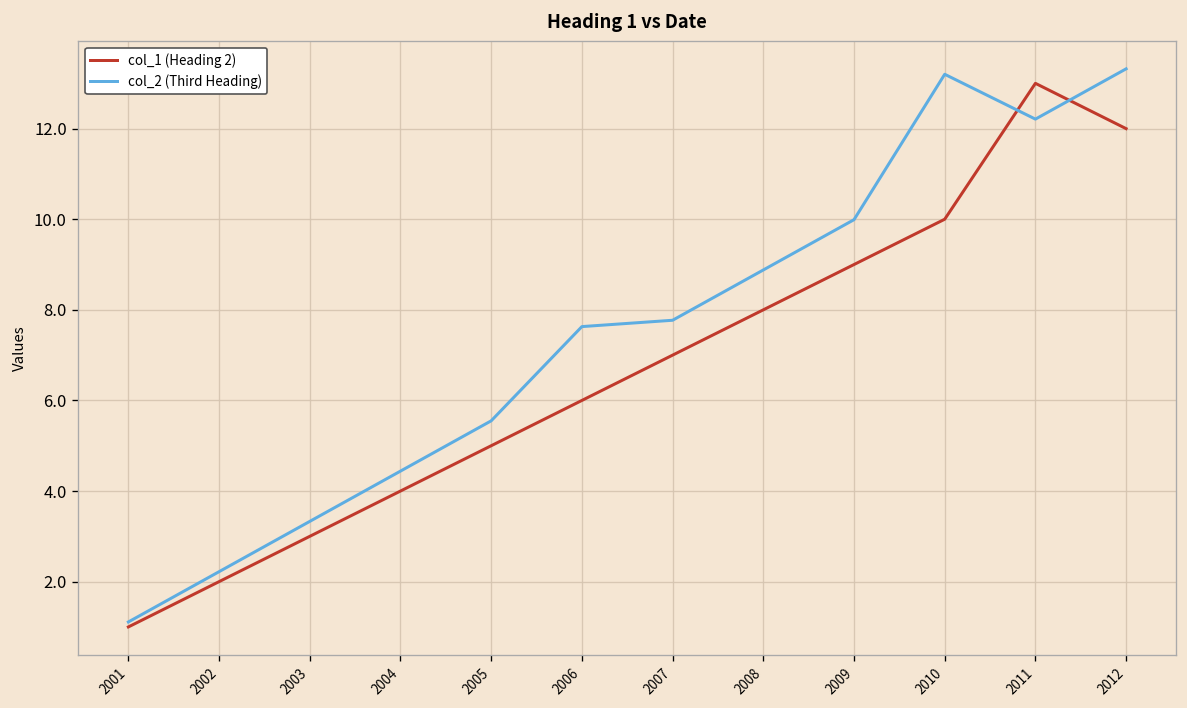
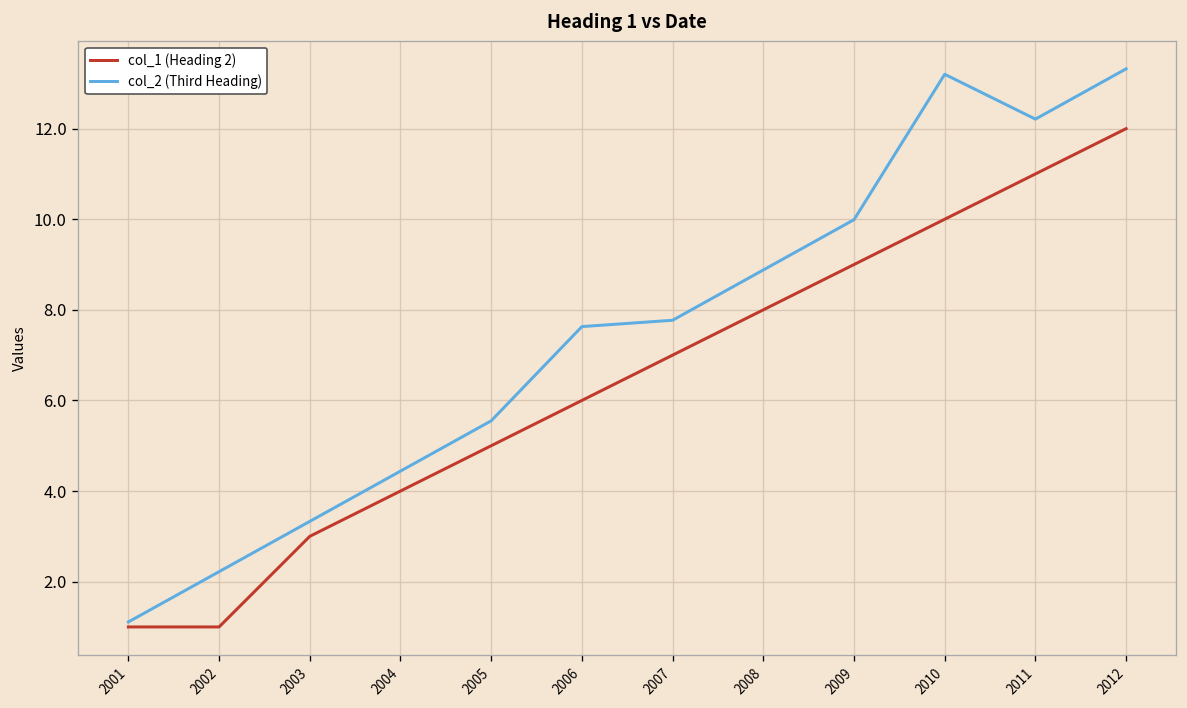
  {
    "col_1 (Heading 2)": {
      "2001": 1,
-     "2002": 2,
+     "2002": 1,
      "2003": 3,
      "2004": 4,
      "2005": 5,
      "2006": 6,
      "2007": 7,
      "2008": 8,
      "2009": 9,
      "2010": 10,
-     "2011": 13,
+     "2011": 11,
      "2012": 12
    },
    "col_2 (Third Heading)": {
      "2001": 1.1,
      "2002": 2.2,
      "2003": 3.3,
      "2004": 4.4,
      "2005": 5.6,
      "2006": 7.6,
      "2007": 7.8,
      "2008": 8.9,
      "2009": 10,
      "2010": 13.2,
      "2011": 12.2,
      "2012": 13.3
    }
  }
